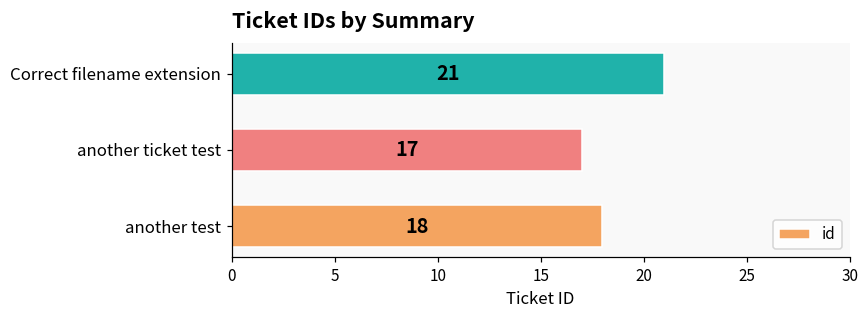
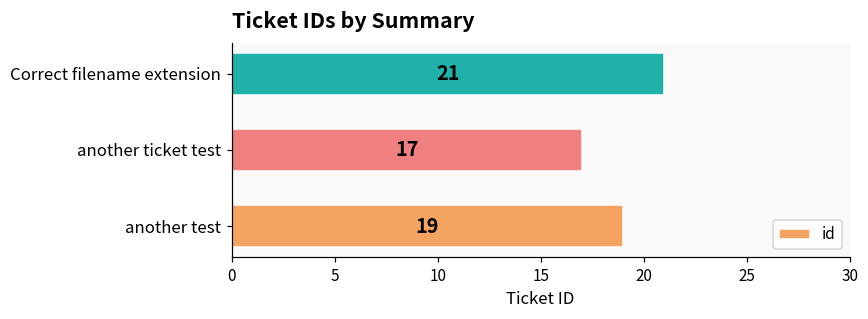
  {
    "Correct filename extension": 21,
    "another ticket test": 17,
-   "another test": 18
+   "another test": 19
  }
